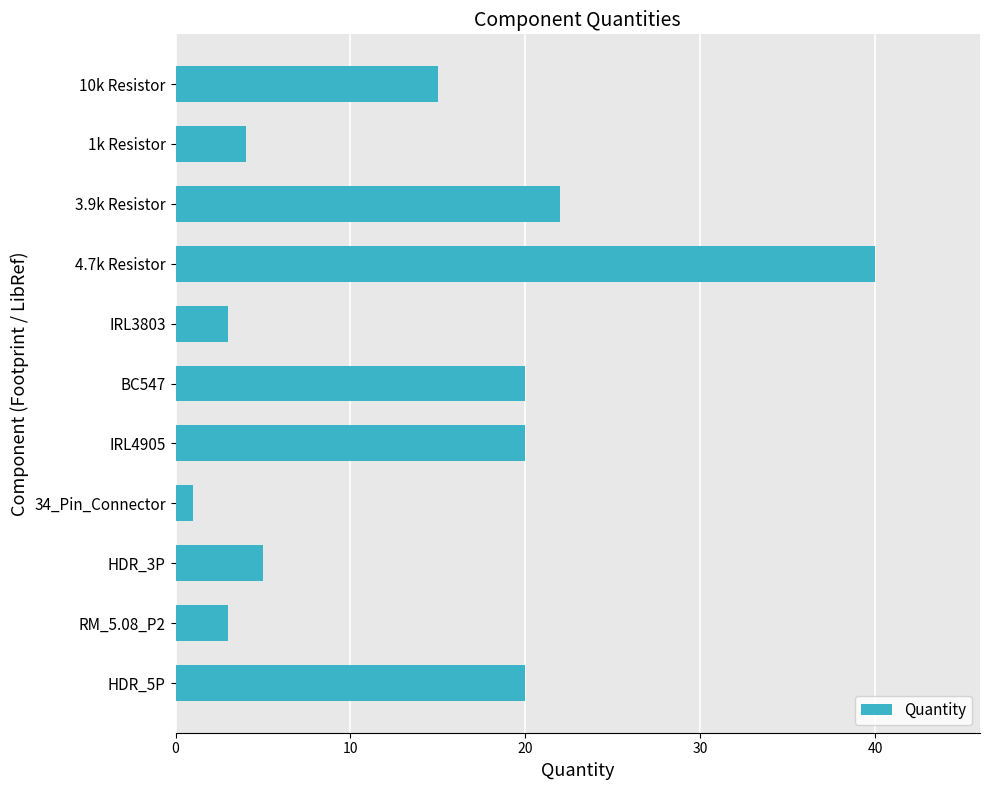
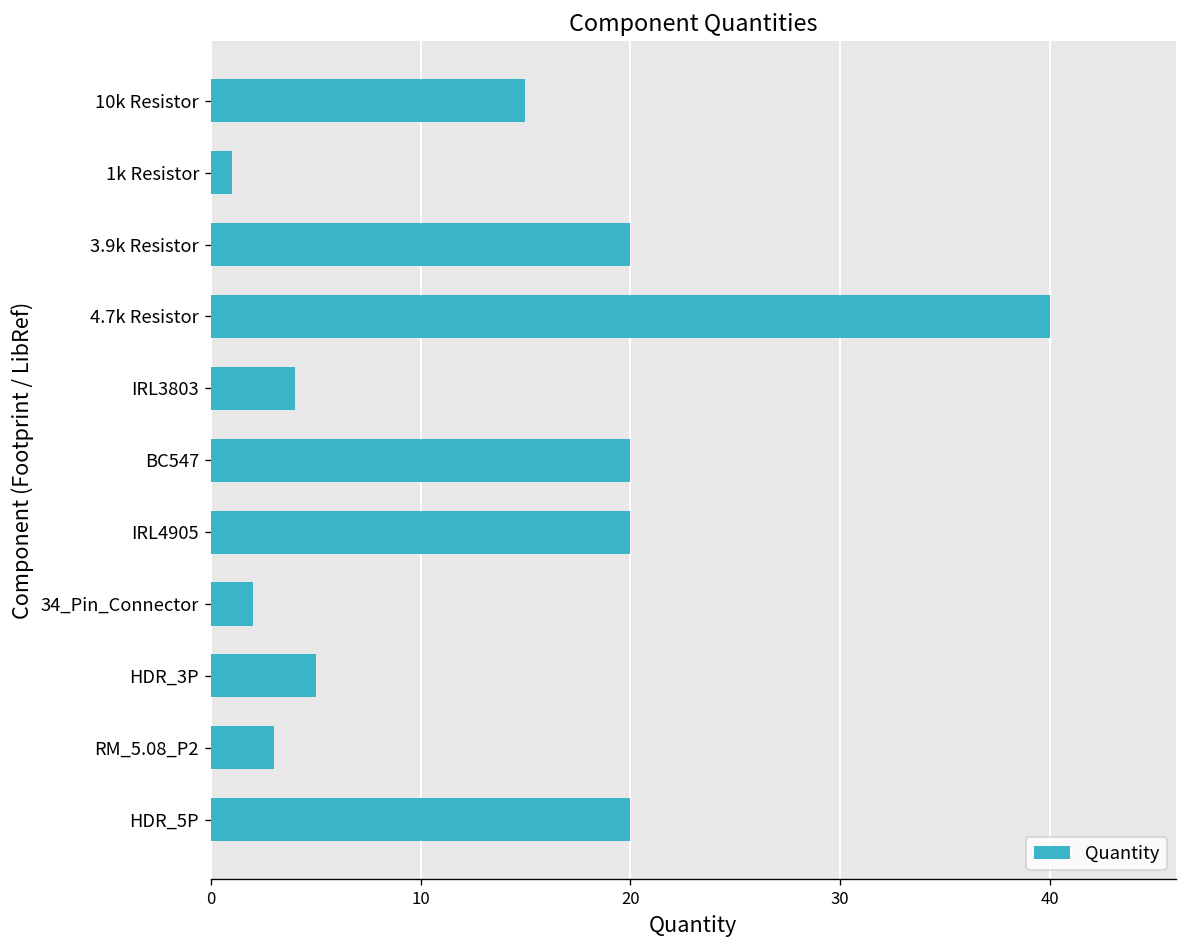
  {
    "10k Resistor": 15,
-   "1k Resistor": 4,
-   "3.9k Resistor": 22,
+   "1k Resistor": 1,
+   "3.9k Resistor": 20,
    "4.7k Resistor": 40,
-   "IRL3803": 3,
+   "IRL3803": 4,
    "BC547": 20,
    "IRL4905": 20,
-   "34_Pin_Connector": 1,
+   "34_Pin_Connector": 2,
    "HDR_3P": 5,
    "RM_5.08_P2": 3,
    "HDR_5P": 20
  }
